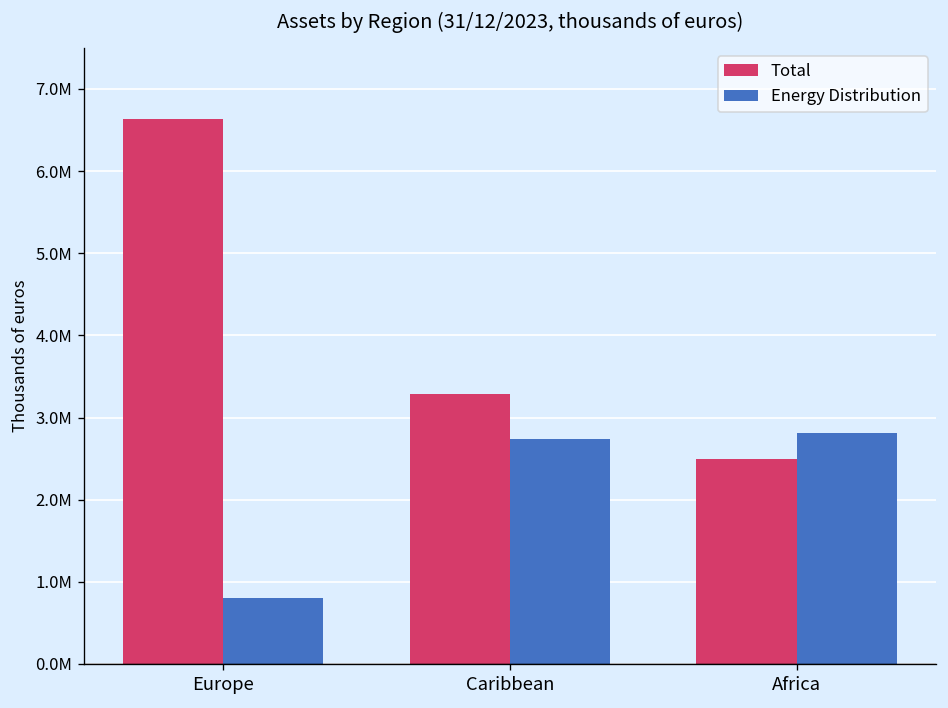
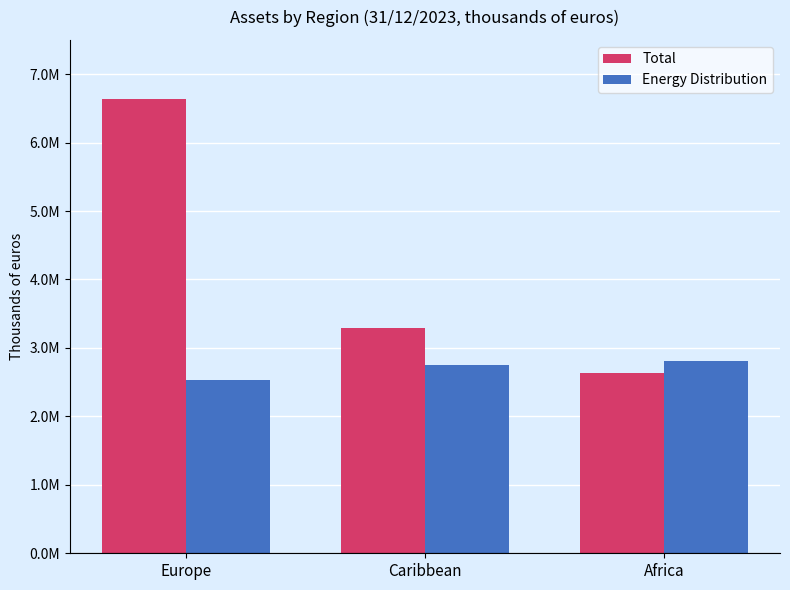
  {
    "Total": {
      "Europe": 6600000,
      "Caribbean": 3300000,
-     "Africa": 2500000
+     "Africa": 2600000
    },
    "Energy Distribution": {
-     "Europe": 800000,
+     "Europe": 2500000,
      "Caribbean": 2700000,
      "Africa": 2800000
    }
  }
